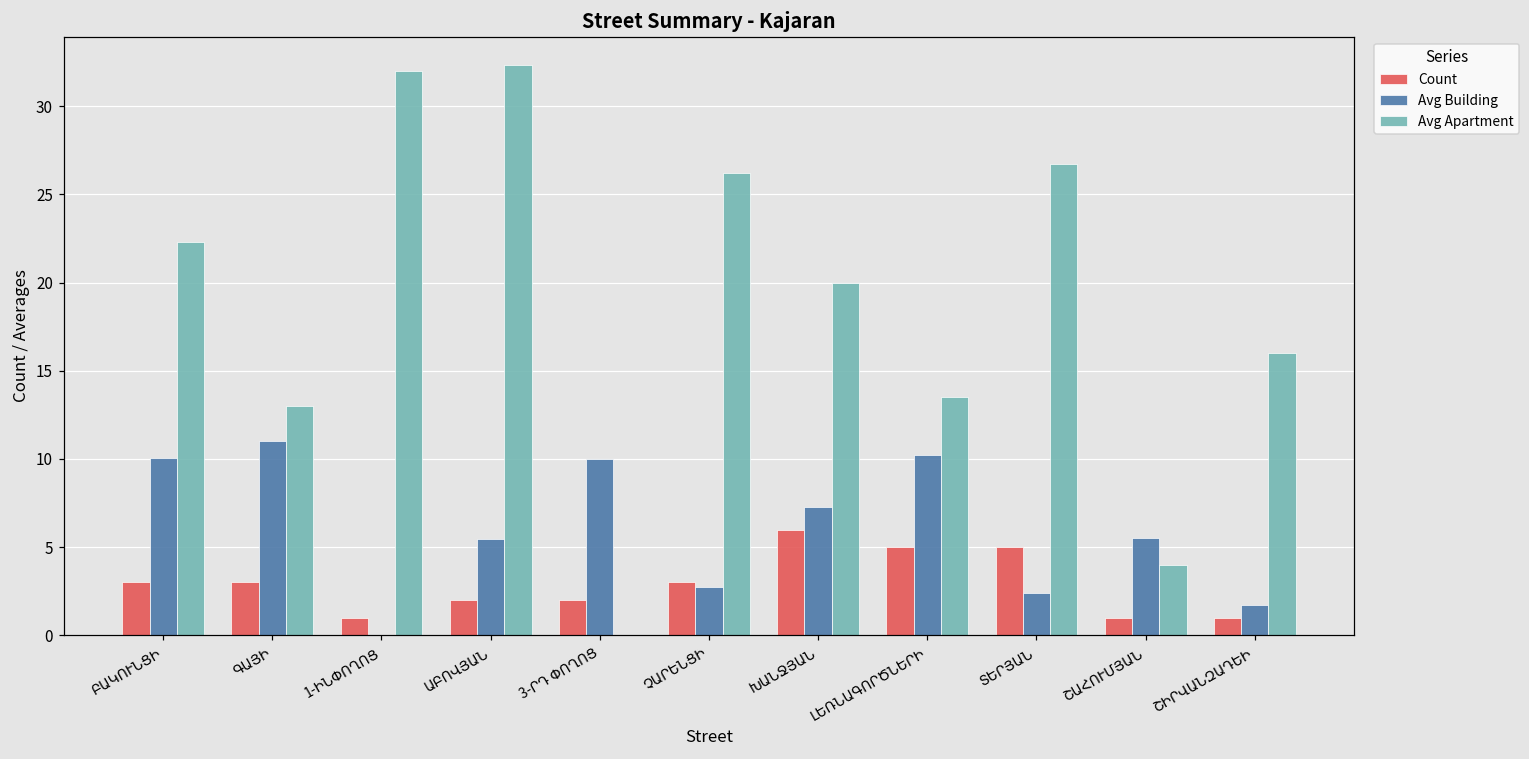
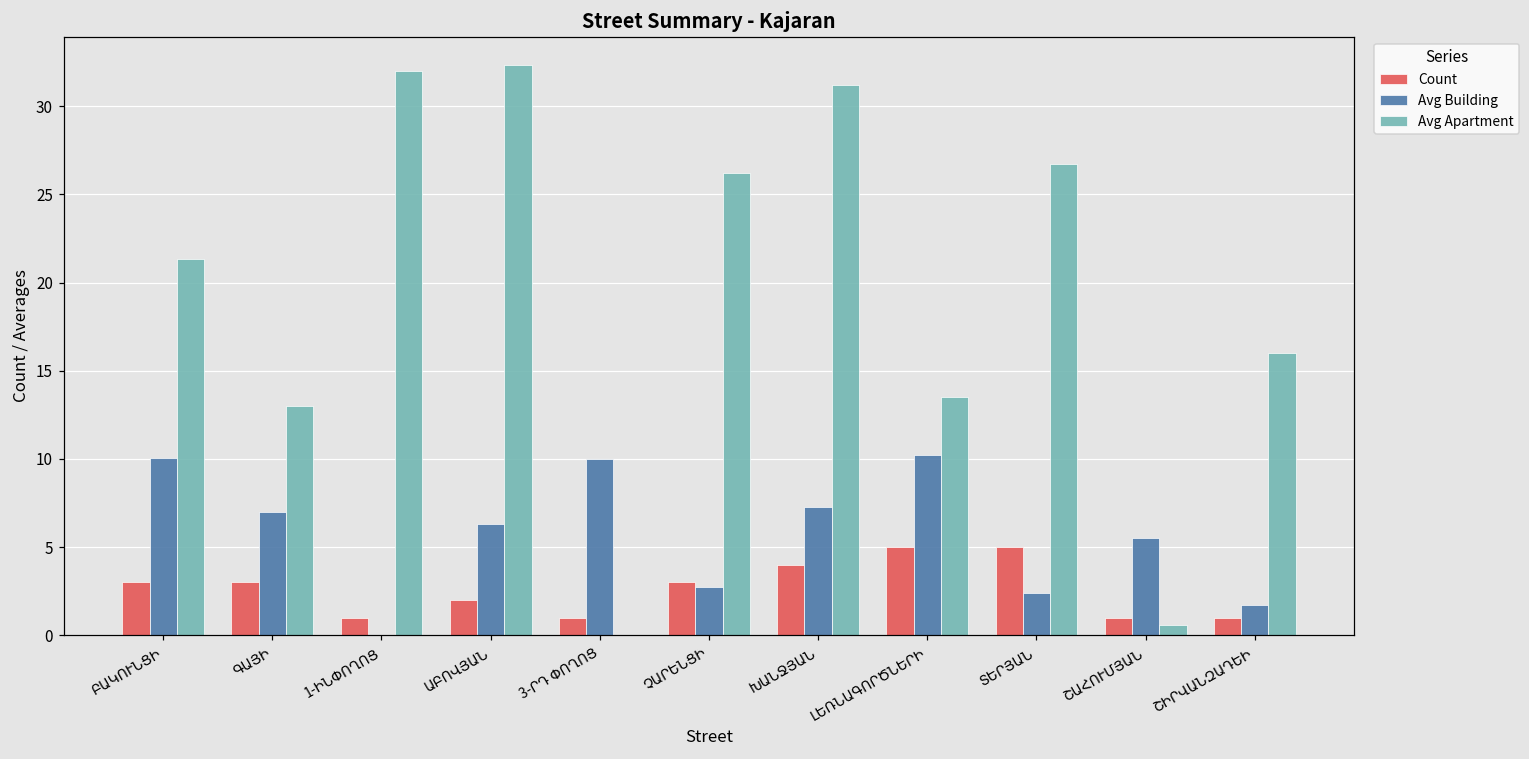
  {
    "Count": {
      "ԲԱԿՈՒՆՑԻ": 3,
      "ԳԱՅԻ": 3,
      "1-ԻՆՓՈՂՈՑ": 1,
      "ԱԲՈՎՅԱՆ": 2,
-     "3-ՐԴ ՓՈՂՈՑ": 2,
+     "3-ՐԴ ՓՈՂՈՑ": 1,
      "ՉԱՐԵՆՑԻ": 3,
-     "ԽԱՆՋՅԱՆ": 6,
+     "ԽԱՆՋՅԱՆ": 4,
      "ԼԵՌՆԱԳՈՐԾՆԵՐԻ": 5,
      "ՏԵՐՅԱՆ": 5,
      "ՇԱՀՈՒՄՅԱՆ": 1,
      "ՇԻՐՎԱՆԶԱԴԵԻ": 1
    },
    "Avg Building": {
      "ԲԱԿՈՒՆՑԻ": 10.0,
-     "ԳԱՅԻ": 11,
+     "ԳԱՅԻ": 7,
      "1-ԻՆՓՈՂՈՑ": 0.0,
-     "ԱԲՈՎՅԱՆ": 5.5,
+     "ԱԲՈՎՅԱՆ": 6.3,
      "3-ՐԴ ՓՈՂՈՑ": 10.0,
      "ՉԱՐԵՆՑԻ": 2.8,
      "ԽԱՆՋՅԱՆ": 7.3,
      "ԼԵՌՆԱԳՈՐԾՆԵՐԻ": 10.2,
      "ՏԵՐՅԱՆ": 2.4,
      "ՇԱՀՈՒՄՅԱՆ": 5.5,
      "ՇԻՐՎԱՆԶԱԴԵԻ": 1.7
    },
    "Avg Apartment": {
-     "ԲԱԿՈՒՆՑԻ": 22.3,
+     "ԲԱԿՈՒՆՑԻ": 21.3,
      "ԳԱՅԻ": 13.0,
      "1-ԻՆՓՈՂՈՑ": 32.0,
      "ԱԲՈՎՅԱՆ": 32.3,
      "3-ՐԴ ՓՈՂՈՑ": 0.0,
      "ՉԱՐԵՆՑԻ": 26.2,
-     "ԽԱՆՋՅԱՆ": 20.0,
+     "ԽԱՆՋՅԱՆ": 31.2,
      "ԼԵՌՆԱԳՈՐԾՆԵՐԻ": 13.5,
      "ՏԵՐՅԱՆ": 26.8,
-     "ՇԱՀՈՒՄՅԱՆ": 4.0,
+     "ՇԱՀՈՒՄՅԱՆ": 0.6,
      "ՇԻՐՎԱՆԶԱԴԵԻ": 16.0
    }
  }
